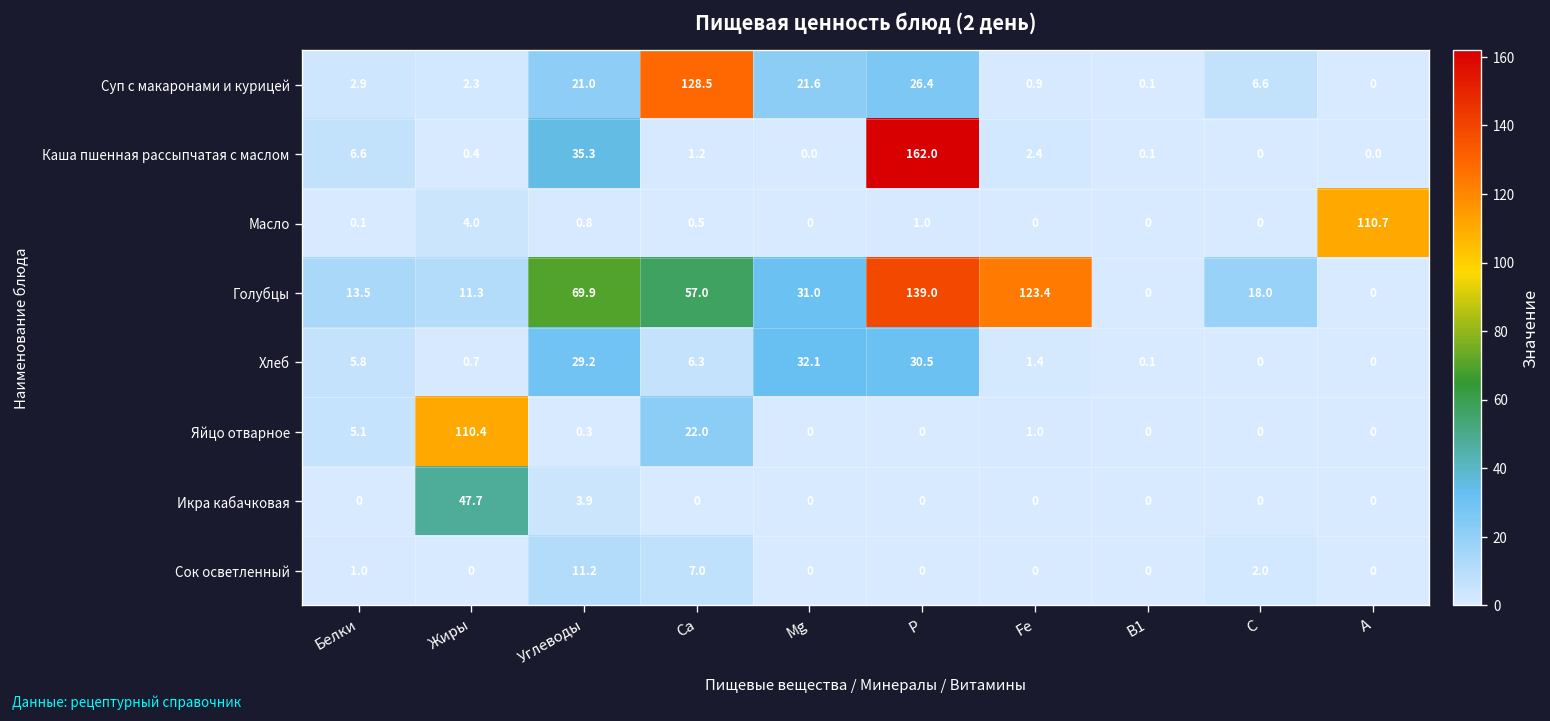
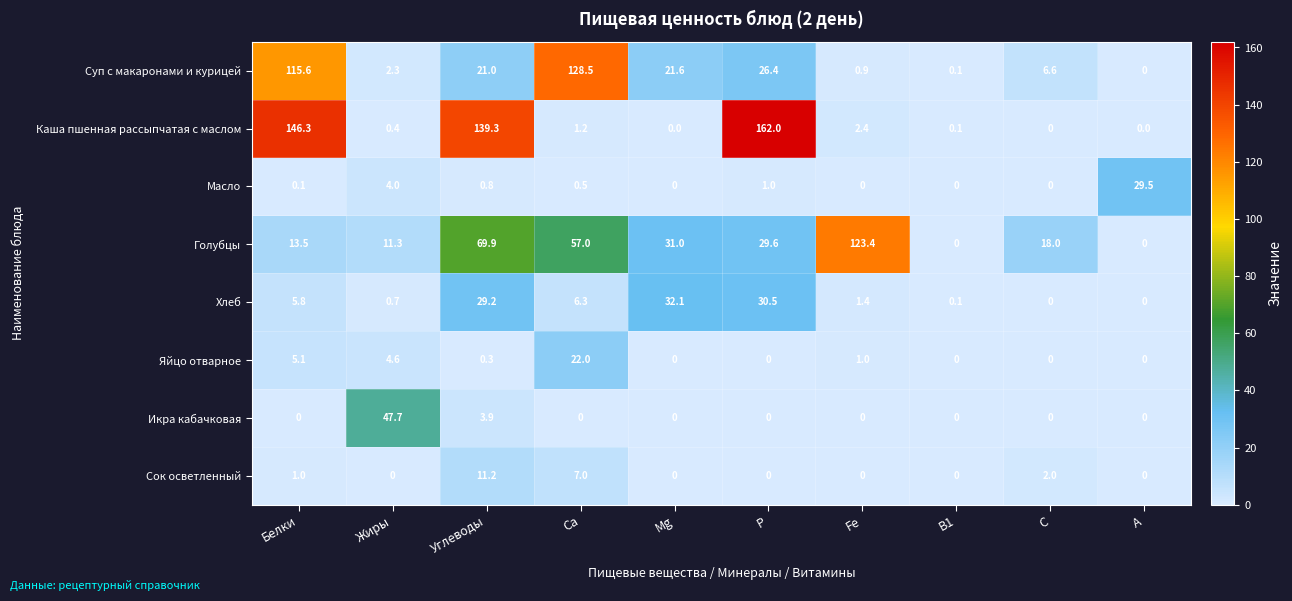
  {
    "Суп с макаронами и курицей": {
-     "Белки": 2.9,
+     "Белки": 115.6,
      "Углеводы": 21.0,
      "Са": 128.5,
      "Mg": 21.6,
      "Р": 26.4,
      "С": 6.6
    },
    "Каша пшенная рассыпчатая с маслом": {
-     "Белки": 6.6,
-     "Углеводы": 35.3,
+     "Белки": 146.3,
+     "Углеводы": 139.3,
      "Р": 162.0
    },
    "Масло": {
      "Жиры": 4.0,
-     "А": 110.7
+     "А": 29.5
    },
    "Голубцы": {
      "Белки": 13.5,
      "Жиры": 11.3,
      "Углеводы": 69.9,
      "Са": 57.0,
      "Mg": 31.0,
-     "Р": 139.0,
+     "Р": 29.6,
      "Fe": 123.4,
      "С": 18.0
    },
    "Хлеб": {
      "Белки": 5.8,
      "Углеводы": 29.2,
      "Са": 6.3,
      "Mg": 32.1,
      "Р": 30.5
    },
    "Яйцо отварное": {
      "Белки": 5.1,
-     "Жиры": 110.4,
+     "Жиры": 4.6,
      "Са": 22.0
    },
    "Икра кабачковая": {
      "Жиры": 47.7,
      "Углеводы": 3.9
    },
    "Сок осветленный": {
      "Углеводы": 11.2,
      "Са": 7.0
    }
  }
